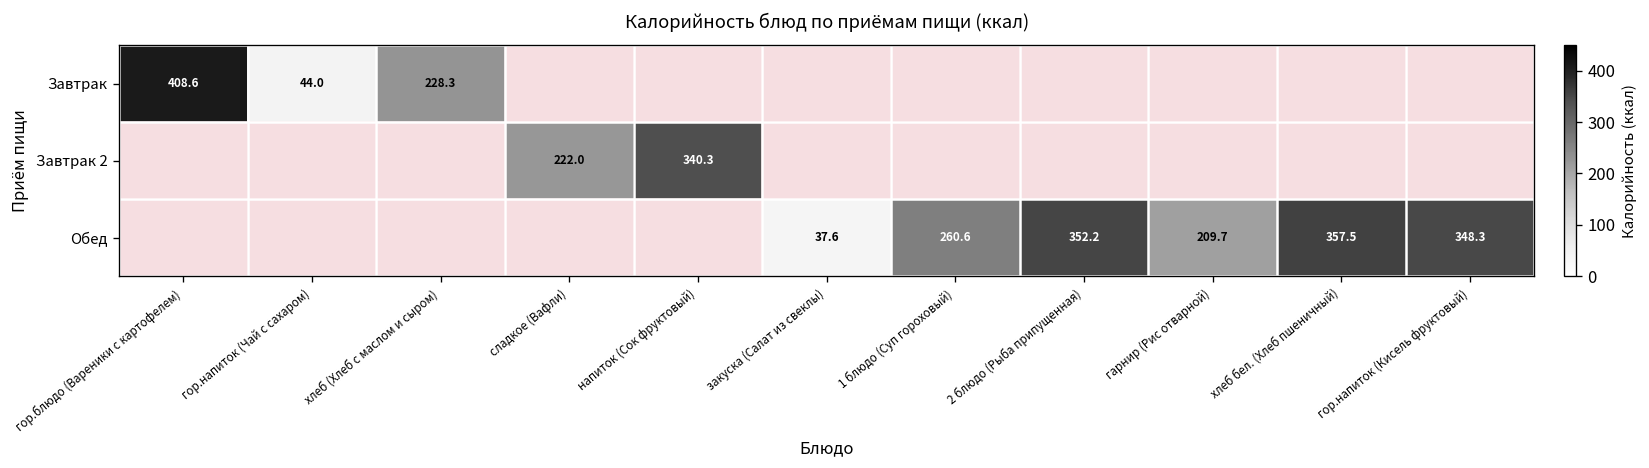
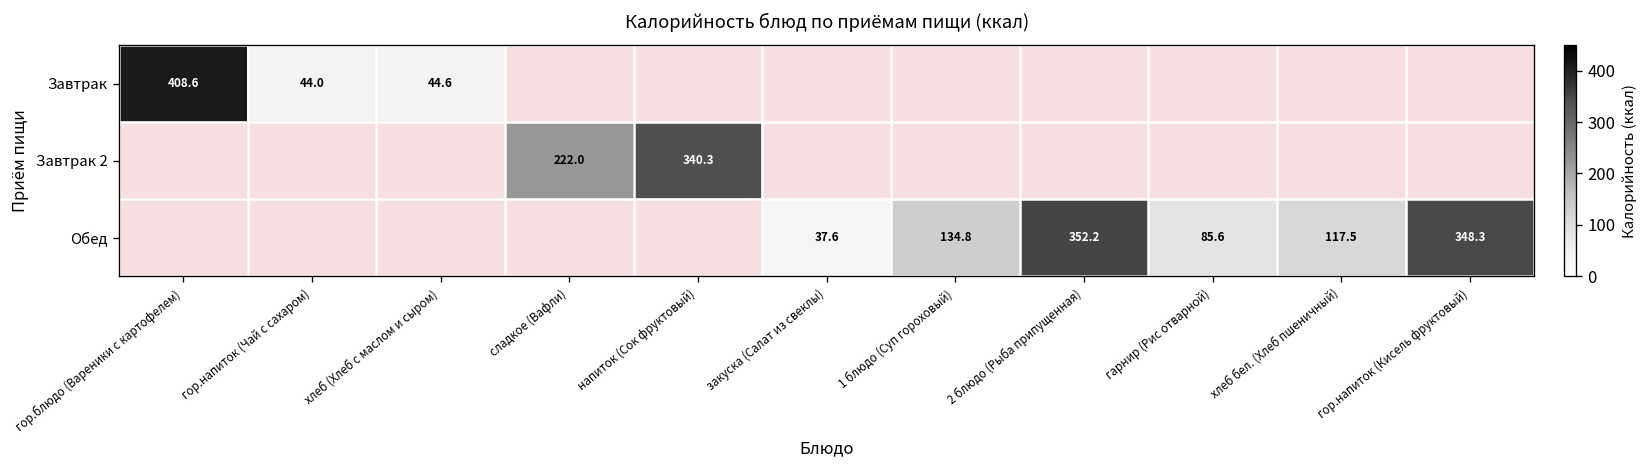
  {
    "Завтрак": {
      "гор.блюдо (Вареники с картофелем)": 408.6,
      "гор.напиток (Чай с сахаром)": 44.0,
-     "хлеб (Хлеб с маслом и сыром)": 228.3
+     "хлеб (Хлеб с маслом и сыром)": 44.6
    },
    "Завтрак 2": {
      "сладкое (Вафли)": 222.0,
      "напиток (Сок фруктовый)": 340.3
    },
    "Обед": {
      "закуска (Салат из свеклы)": 37.6,
-     "1 блюдо (Суп гороховый)": 260.6,
+     "1 блюдо (Суп гороховый)": 134.8,
      "2 блюдо (Рыба припущенная)": 352.2,
-     "гарнир (Рис отварной)": 209.7,
-     "хлеб бел. (Хлеб пшеничный)": 357.5,
+     "гарнир (Рис отварной)": 85.6,
+     "хлеб бел. (Хлеб пшеничный)": 117.5,
      "гор.напиток (Кисель фруктовый)": 348.3
    }
  }
